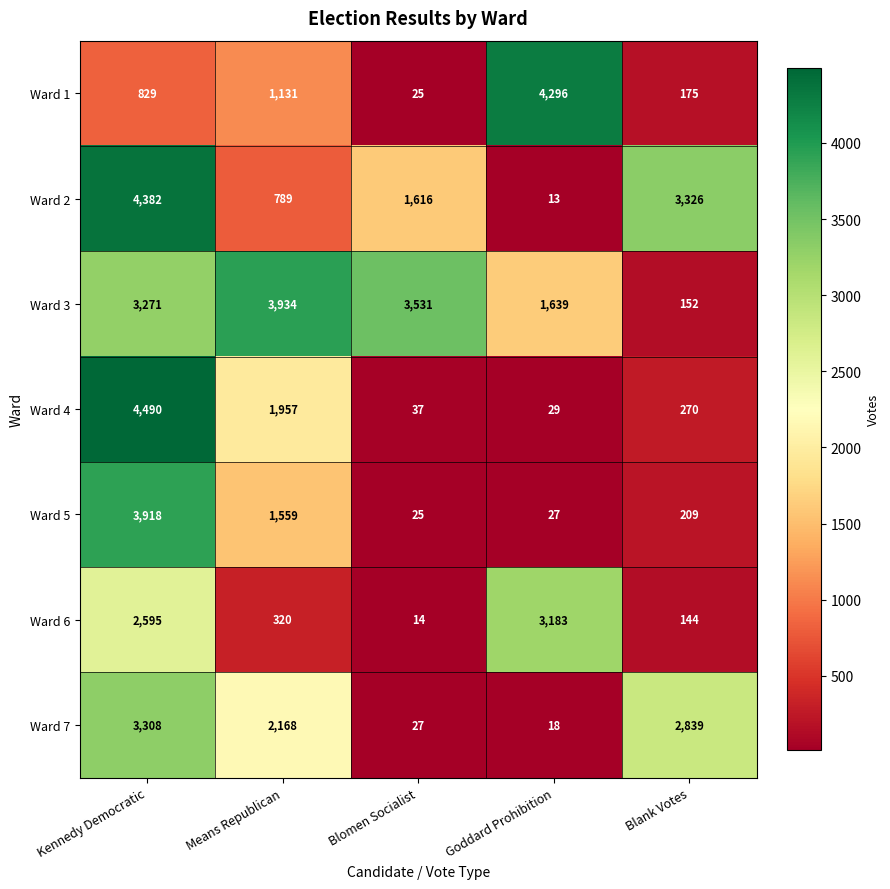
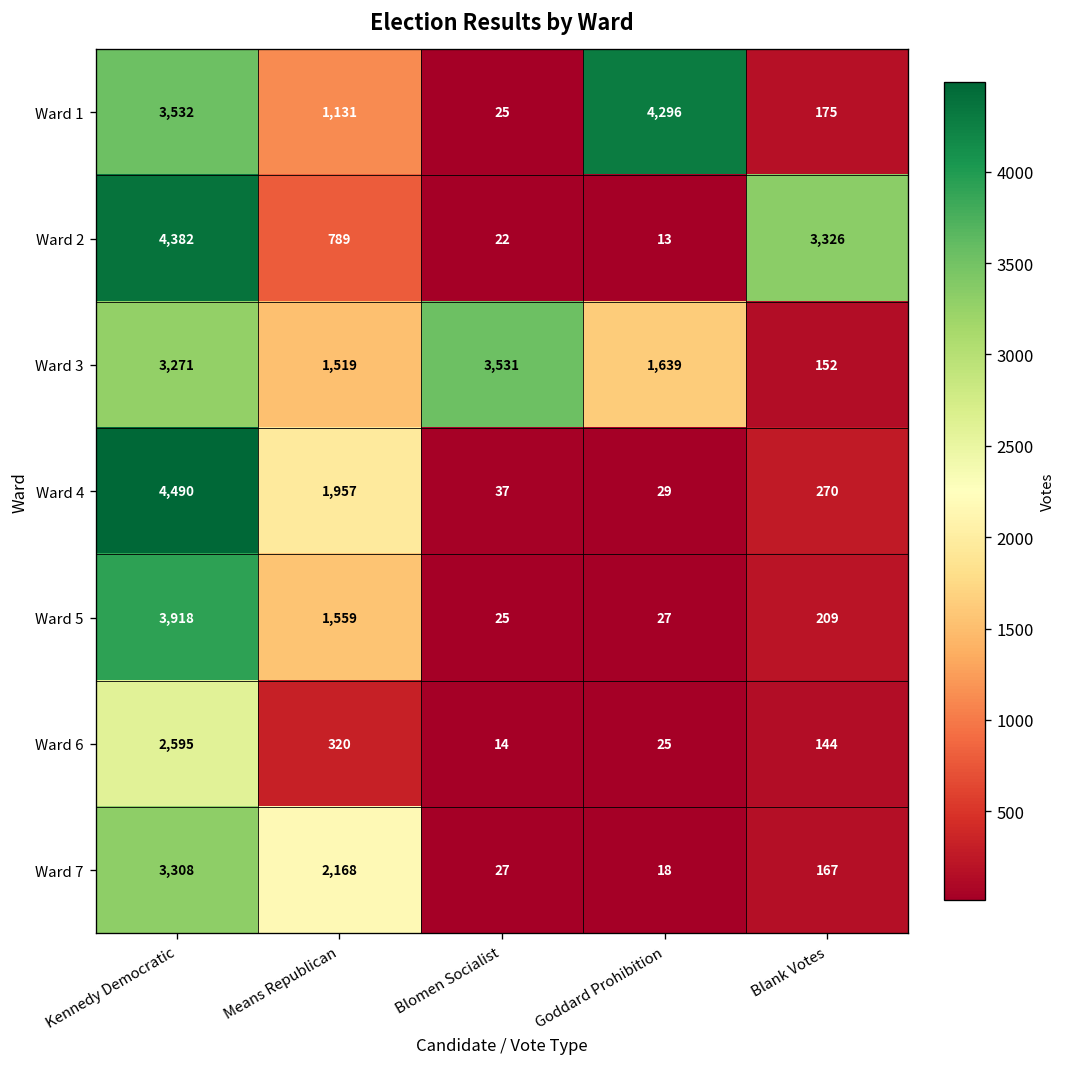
  {
    "Ward 1": {
-     "Kennedy Democratic": "829",
+     "Kennedy Democratic": "3,532",
      "Means Republican": "1,131",
      "Blomen Socialist": "25",
      "Goddard Prohibition": "4,296",
      "Blank Votes": "175"
    },
    "Ward 2": {
      "Kennedy Democratic": "4,382",
      "Means Republican": "789",
-     "Blomen Socialist": "1,616",
+     "Blomen Socialist": "22",
      "Goddard Prohibition": "13",
      "Blank Votes": "3,326"
    },
    "Ward 3": {
      "Kennedy Democratic": "3,271",
-     "Means Republican": "3,934",
+     "Means Republican": "1,519",
      "Blomen Socialist": "3,531",
      "Goddard Prohibition": "1,639",
      "Blank Votes": "152"
    },
    "Ward 4": {
      "Kennedy Democratic": "4,490",
      "Means Republican": "1,957",
      "Blomen Socialist": "37",
      "Goddard Prohibition": "29",
      "Blank Votes": "270"
    },
    "Ward 5": {
      "Kennedy Democratic": "3,918",
      "Means Republican": "1,559",
      "Blomen Socialist": "25",
      "Goddard Prohibition": "27",
      "Blank Votes": "209"
    },
    "Ward 6": {
      "Kennedy Democratic": "2,595",
      "Means Republican": "320",
      "Blomen Socialist": "14",
-     "Goddard Prohibition": "3,183",
+     "Goddard Prohibition": "25",
      "Blank Votes": "144"
    },
    "Ward 7": {
      "Kennedy Democratic": "3,308",
      "Means Republican": "2,168",
      "Blomen Socialist": "27",
      "Goddard Prohibition": "18",
-     "Blank Votes": "2,839"
+     "Blank Votes": "167"
    }
  }
